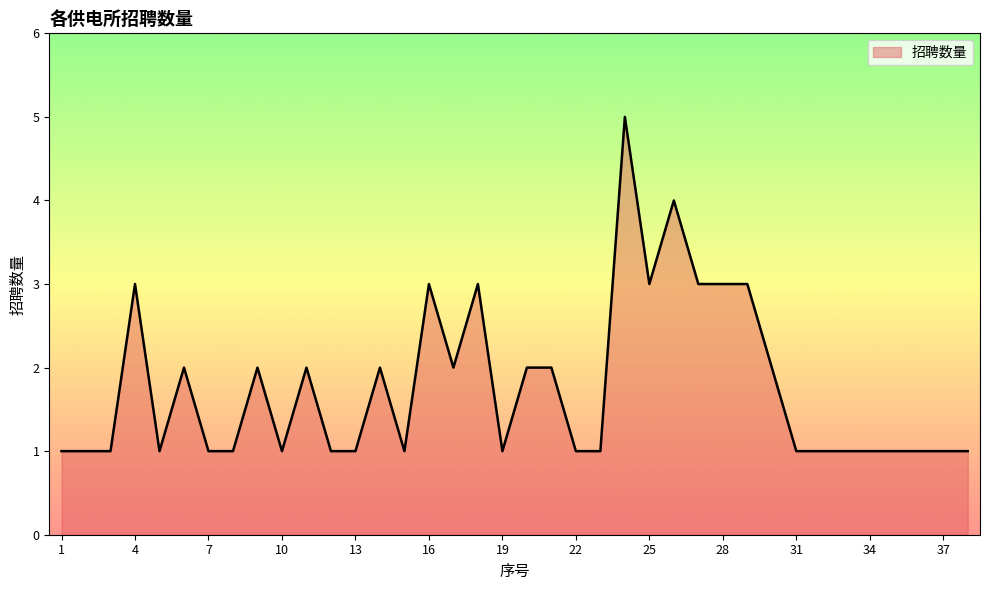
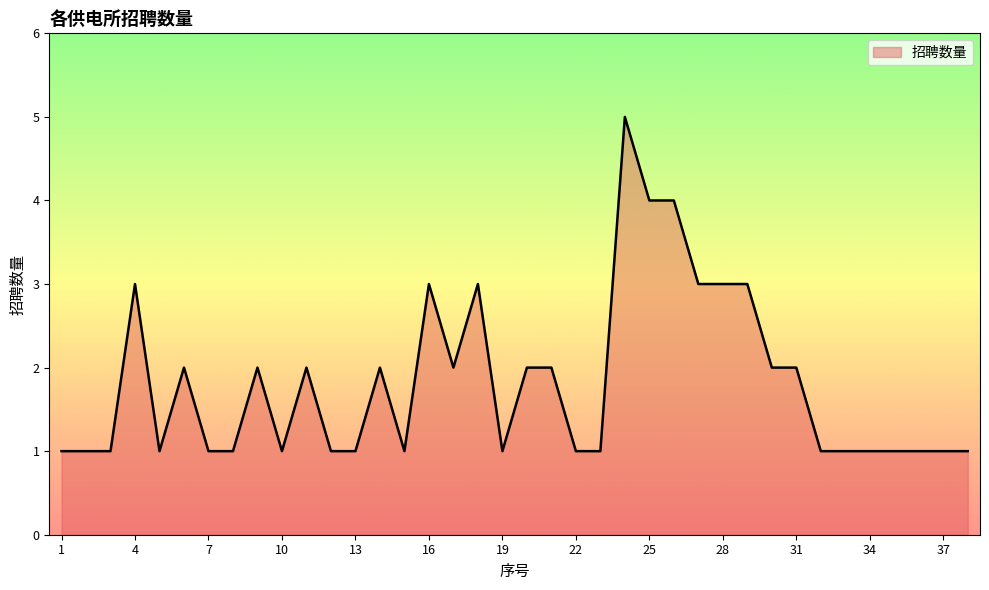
  {
    "1": 1,
    "4": 3,
    "7": 1,
    "10": 1,
    "13": 1,
    "16": 3,
    "19": 1,
    "22": 1,
-   "25": 3,
+   "25": 4,
    "28": 3,
-   "31": 1,
+   "31": 2,
    "34": 1,
    "37": 1
  }
